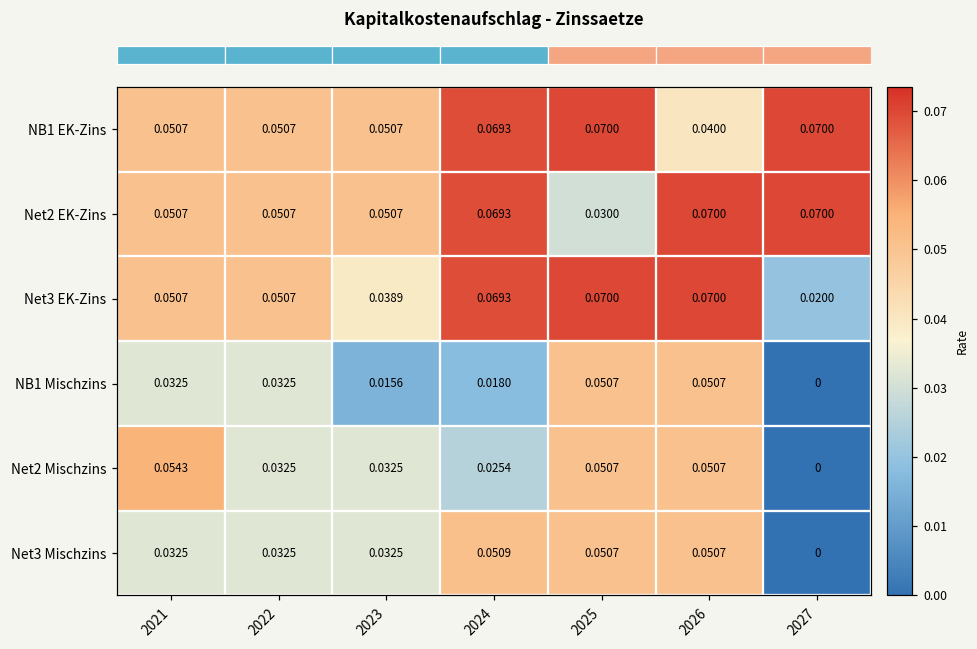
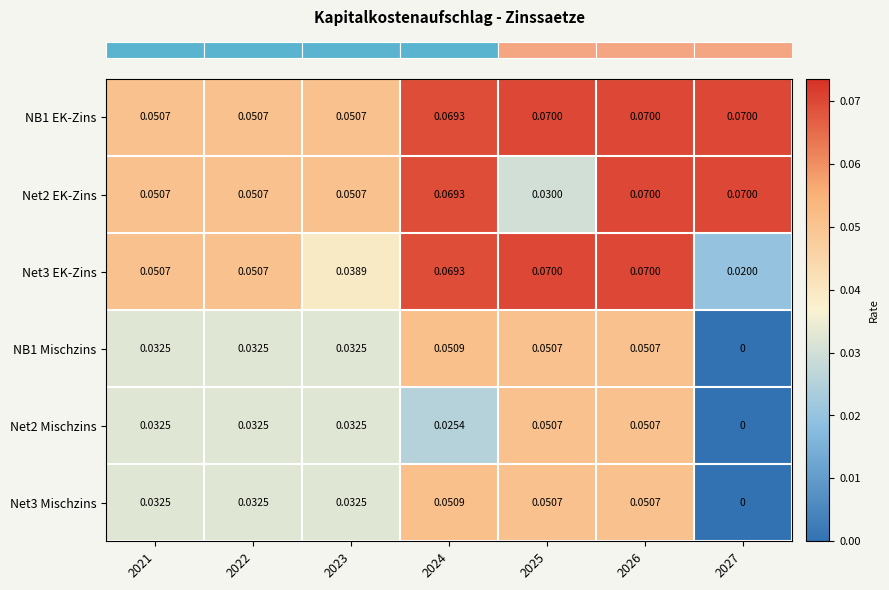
  {
    "NB1 EK-Zins": {
      "2021": 0.0507,
      "2022": 0.0507,
      "2023": 0.0507,
      "2024": 0.0693,
      "2025": 0.0700,
-     "2026": 0.0400,
+     "2026": 0.0700,
      "2027": 0.0700
    },
    "Net2 EK-Zins": {
      "2021": 0.0507,
      "2022": 0.0507,
      "2023": 0.0507,
      "2024": 0.0693,
      "2025": 0.0300,
      "2026": 0.0700,
      "2027": 0.0700
    },
    "Net3 EK-Zins": {
      "2021": 0.0507,
      "2022": 0.0507,
      "2023": 0.0389,
      "2024": 0.0693,
      "2025": 0.0700,
      "2026": 0.0700,
      "2027": 0.0200
    },
    "NB1 Mischzins": {
      "2021": 0.0325,
      "2022": 0.0325,
-     "2023": 0.0156,
-     "2024": 0.0180,
+     "2023": 0.0325,
+     "2024": 0.0509,
      "2025": 0.0507,
      "2026": 0.0507,
      "2027": 0
    },
    "Net2 Mischzins": {
-     "2021": 0.0543,
+     "2021": 0.0325,
      "2022": 0.0325,
      "2023": 0.0325,
      "2024": 0.0254,
      "2025": 0.0507,
      "2026": 0.0507,
      "2027": 0
    },
    "Net3 Mischzins": {
      "2021": 0.0325,
      "2022": 0.0325,
      "2023": 0.0325,
      "2024": 0.0509,
      "2025": 0.0507,
      "2026": 0.0507,
      "2027": 0
    }
  }
